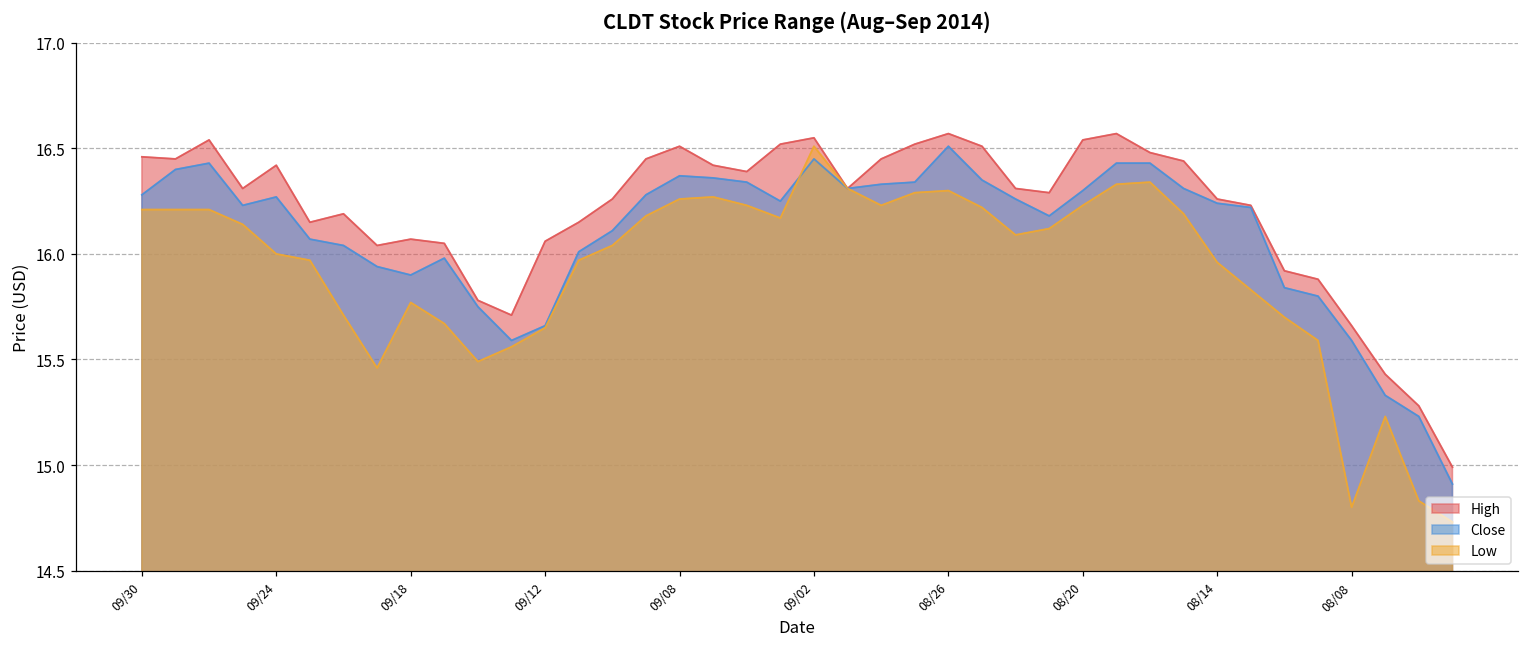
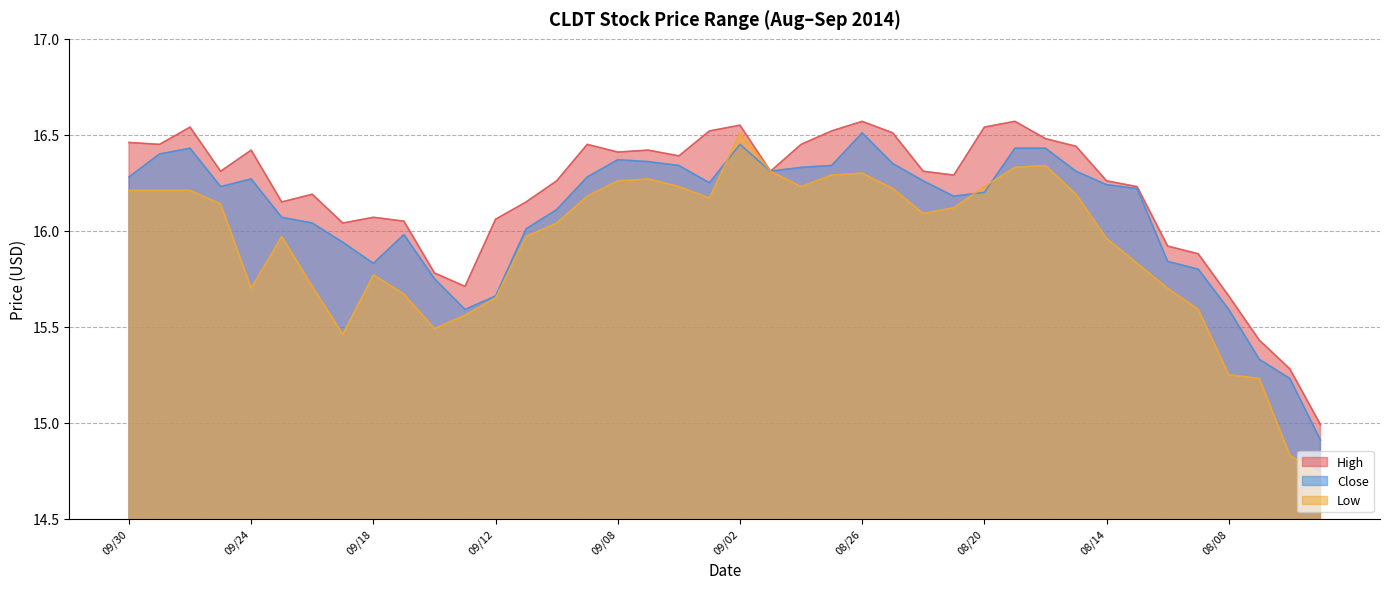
  {
    "High": {
      "09/30": 16.46,
      "09/24": 16.42,
      "09/18": 16.07,
      "09/12": 16.06,
-     "09/08": 16.51,
+     "09/08": 16.41,
      "09/02": 16.55,
      "08/26": 16.57,
      "08/20": 16.54,
      "08/14": 16.26,
      "08/08": 15.66
    },
    "Close": {
      "09/30": 16.28,
      "09/24": 16.27,
-     "09/18": 15.90,
+     "09/18": 15.83,
      "09/08": 16.37,
      "09/02": 16.45,
      "08/26": 16.51,
-     "08/20": 16.3,
+     "08/20": 16.2,
      "08/14": 16.24,
      "08/08": 15.59
    },
    "Low": {
      "09/30": 16.21,
-     "09/24": 16.0,
+     "09/24": 15.7,
      "09/18": 15.77,
      "09/08": 16.26,
      "09/02": 16.51,
      "08/26": 16.30,
      "08/20": 16.23,
      "08/14": 15.96,
-     "08/08": 14.80
+     "08/08": 15.25
    }
  }
